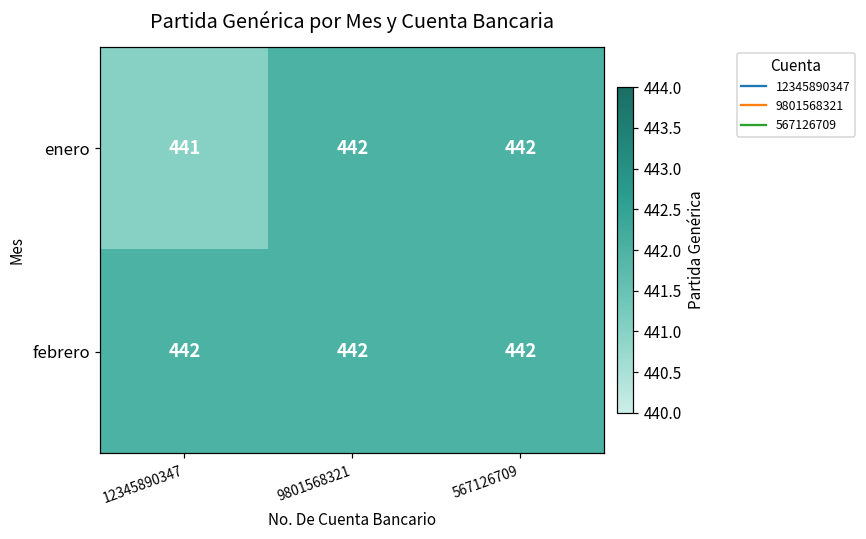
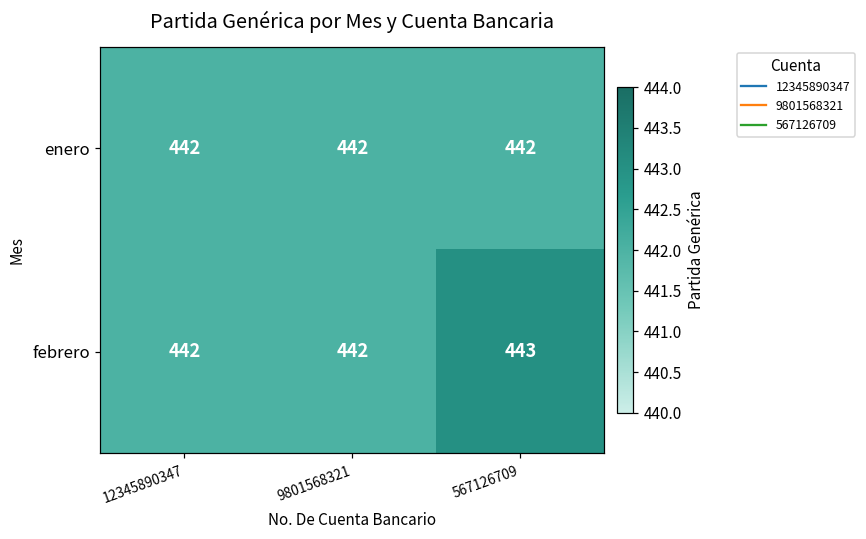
  {
    "enero": {
-     "12345890347": 441,
+     "12345890347": 442,
      "9801568321": 442,
      "567126709": 442
    },
    "febrero": {
      "12345890347": 442,
      "9801568321": 442,
-     "567126709": 442
+     "567126709": 443
    }
  }
